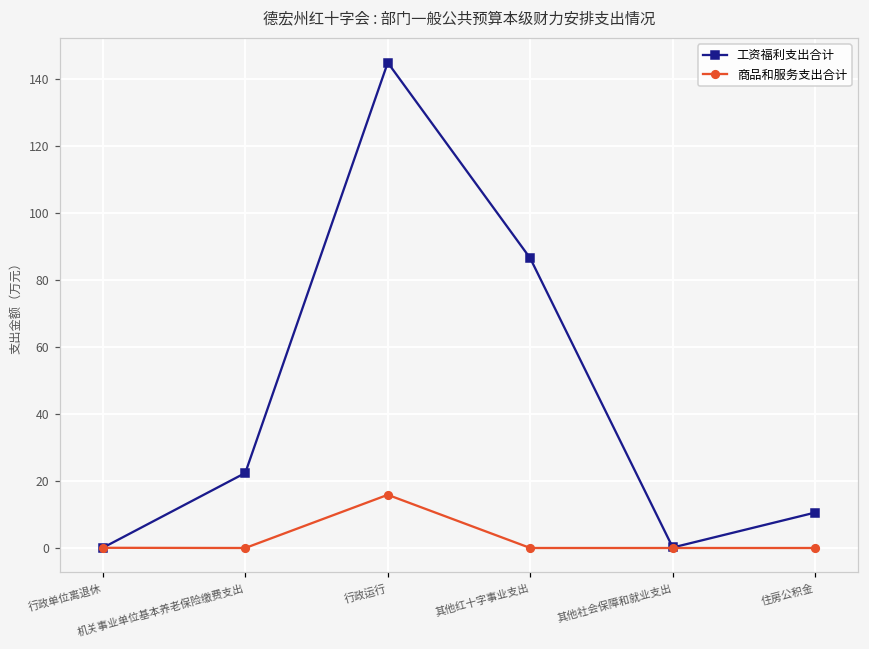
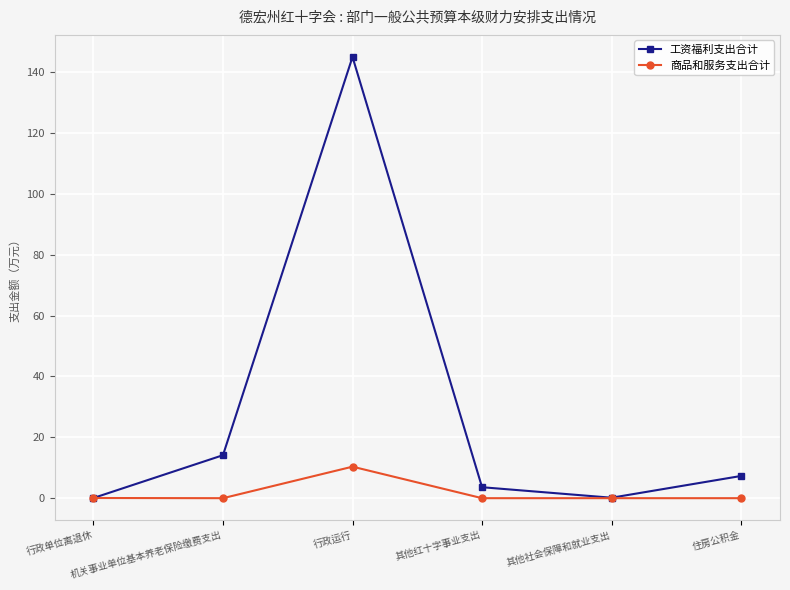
  {
    "工资福利支出合计": {
-     "机关事业单位基本养老保险缴费支出": 22,
+     "机关事业单位基本养老保险缴费支出": 14,
      "行政运行": 145,
-     "其他红十字事业支出": 87,
-     "住房公积金": 11
+     "其他红十字事业支出": 4,
+     "住房公积金": 7
    },
    "商品和服务支出合计": {
      "机关事业单位基本养老保险缴费支出": 0,
-     "行政运行": 16,
+     "行政运行": 10,
      "其他红十字事业支出": 0,
      "住房公积金": 0
    }
  }
